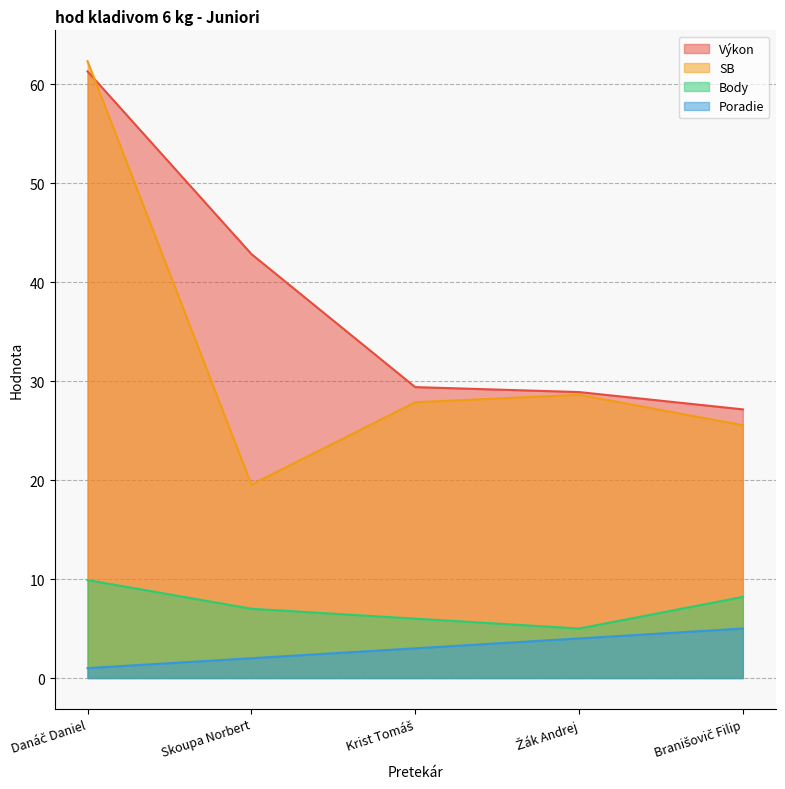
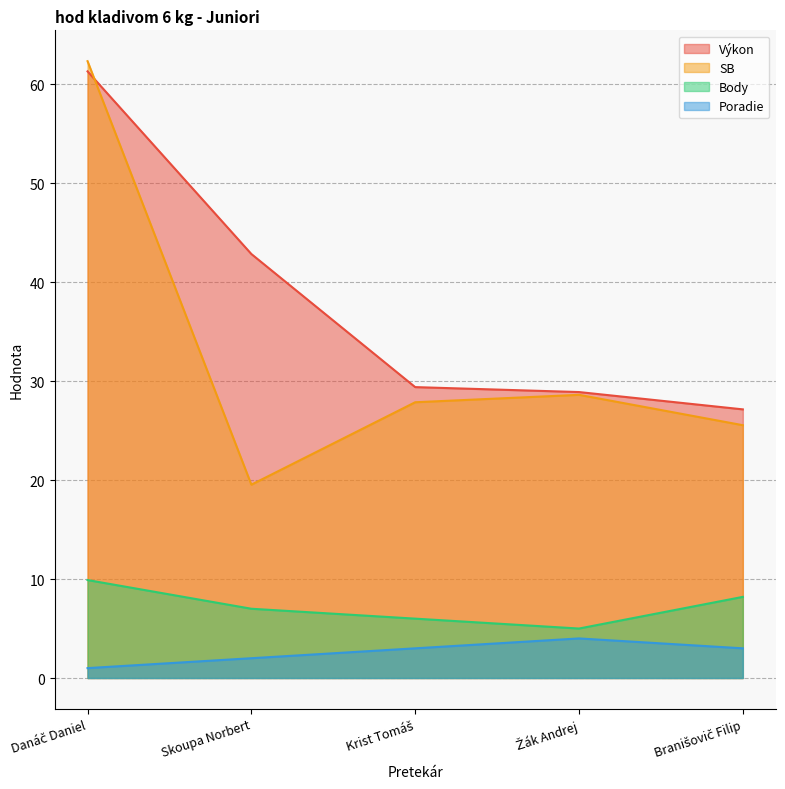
  {
    "Výkon": {
      "Danáč Daniel": 61,
      "Skoupa Norbert": 43,
      "Krist Tomáš": 29,
      "Žák Andrej": 29,
      "Branišovič Filip": 27
    },
    "SB": {
      "Danáč Daniel": 62,
      "Skoupa Norbert": 20,
      "Krist Tomáš": 28,
      "Žák Andrej": 29,
      "Branišovič Filip": 26
    },
    "Body": {
      "Danáč Daniel": 10,
      "Skoupa Norbert": 7,
      "Krist Tomáš": 6,
      "Žák Andrej": 5,
      "Branišovič Filip": 8
    },
    "Poradie": {
      "Danáč Daniel": 1,
      "Skoupa Norbert": 2,
      "Krist Tomáš": 3,
      "Žák Andrej": 4,
-     "Branišovič Filip": 5
+     "Branišovič Filip": 3
    }
  }
